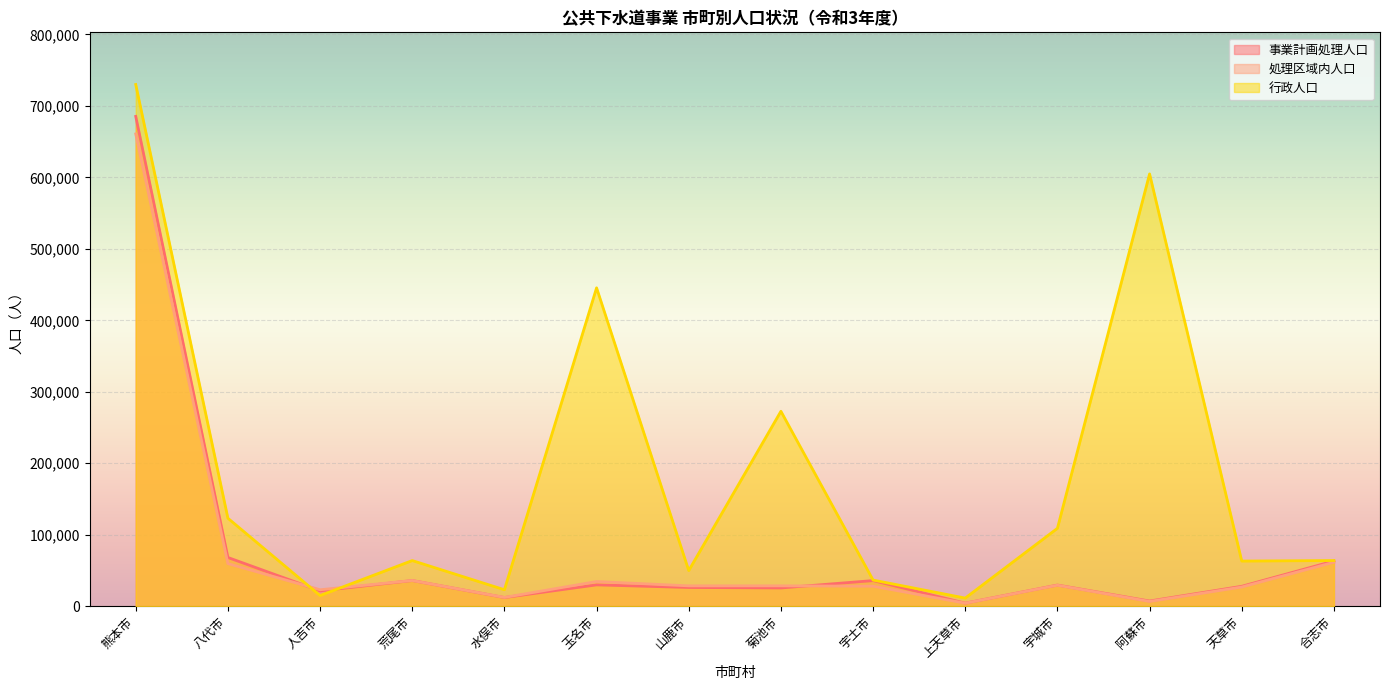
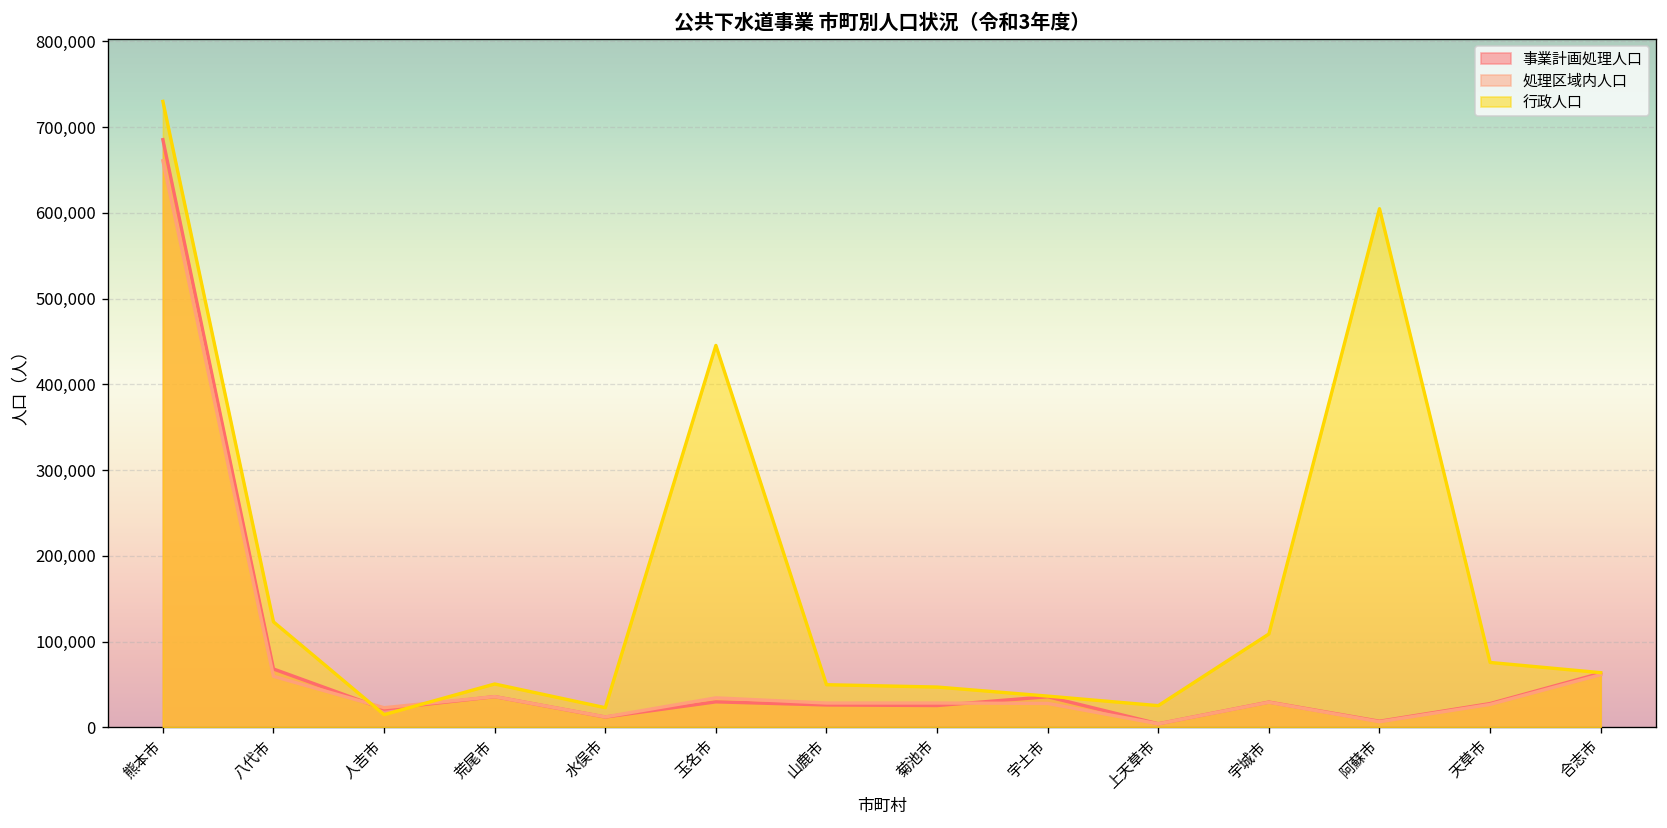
  {
    "行政人口": {
      "熊本市": "730,000",
      "八代市": "120,000",
      "人吉市": "10,000",
-     "荒尾市": "60,000",
+     "荒尾市": "50,000",
      "水俣市": "20,000",
      "玉名市": "450,000",
      "山鹿市": "50,000",
-     "菊池市": "270,000",
-     "上天草市": "10,000",
+     "菊池市": "50,000",
+     "上天草市": "30,000",
      "宇城市": "110,000",
      "阿蘇市": "600,000",
-     "天草市": "60,000"
+     "天草市": "80,000"
    }
  }
